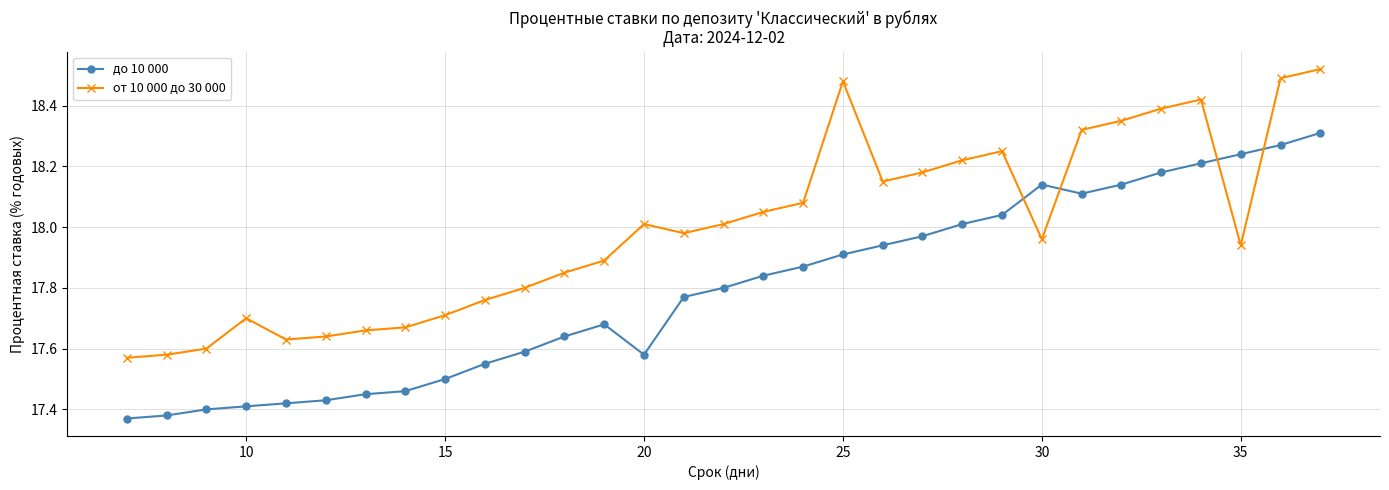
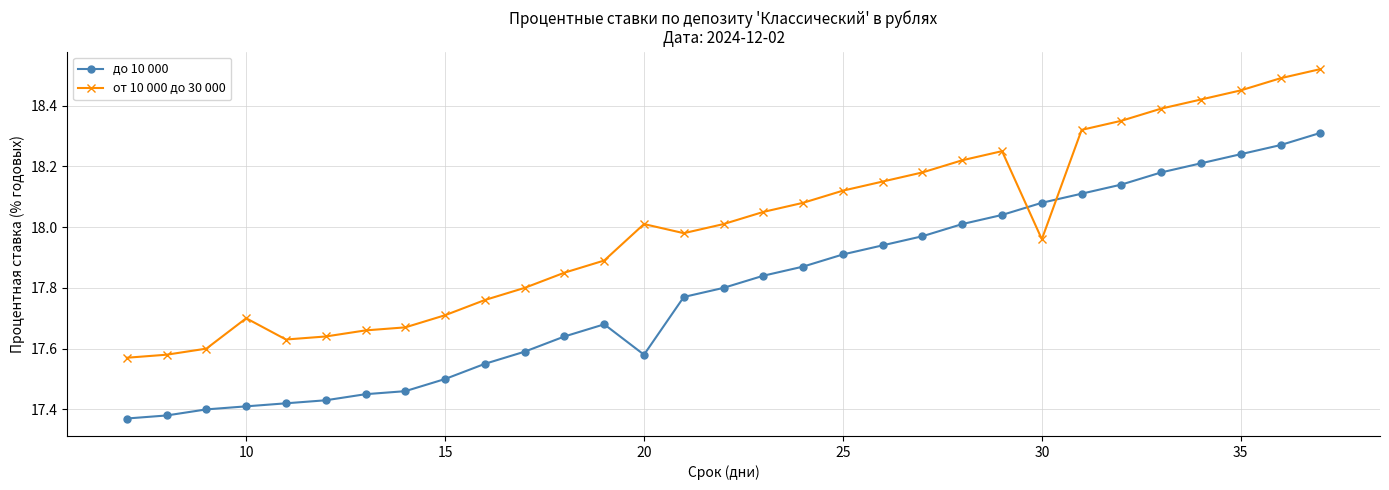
  {
    "до 10 000": {
      "10": 17.41,
      "15": 17.50,
      "20": 17.58,
      "25": 17.91,
-     "30": 18.14,
+     "30": 18.08,
      "35": 18.24
    },
    "от 10 000 до 30 000": {
      "10": 17.70,
      "15": 17.71,
      "20": 18.01,
-     "25": 18.48,
+     "25": 18.12,
      "30": 17.96,
-     "35": 17.94
+     "35": 18.45
    }
  }
